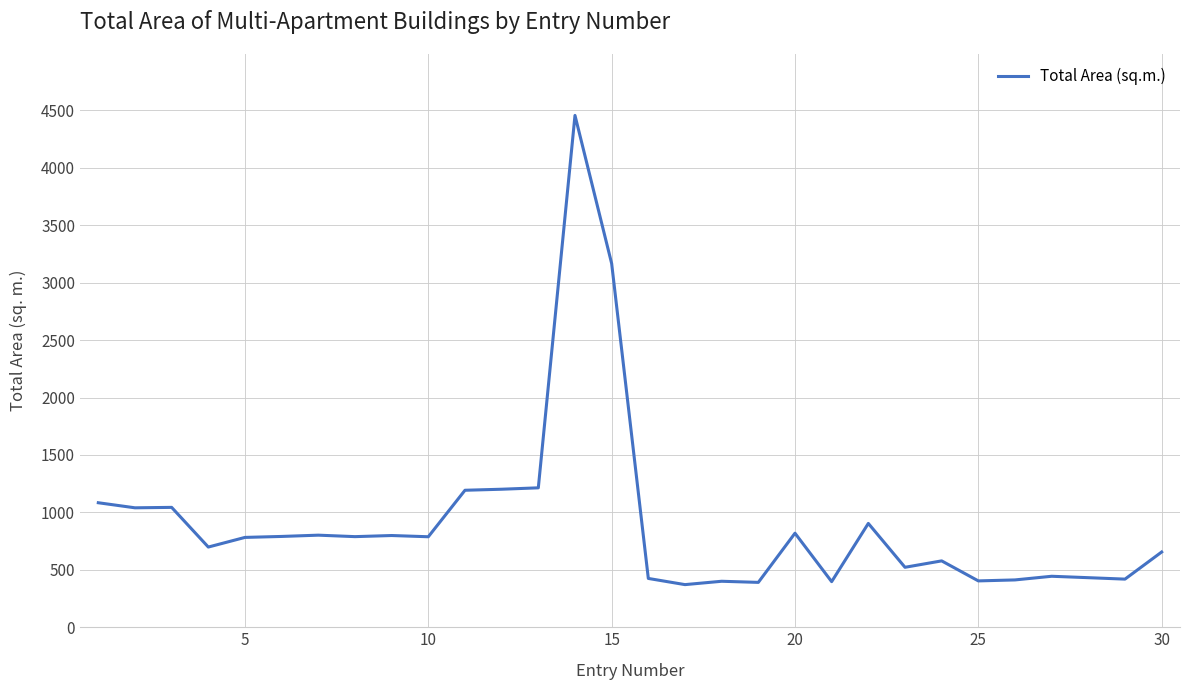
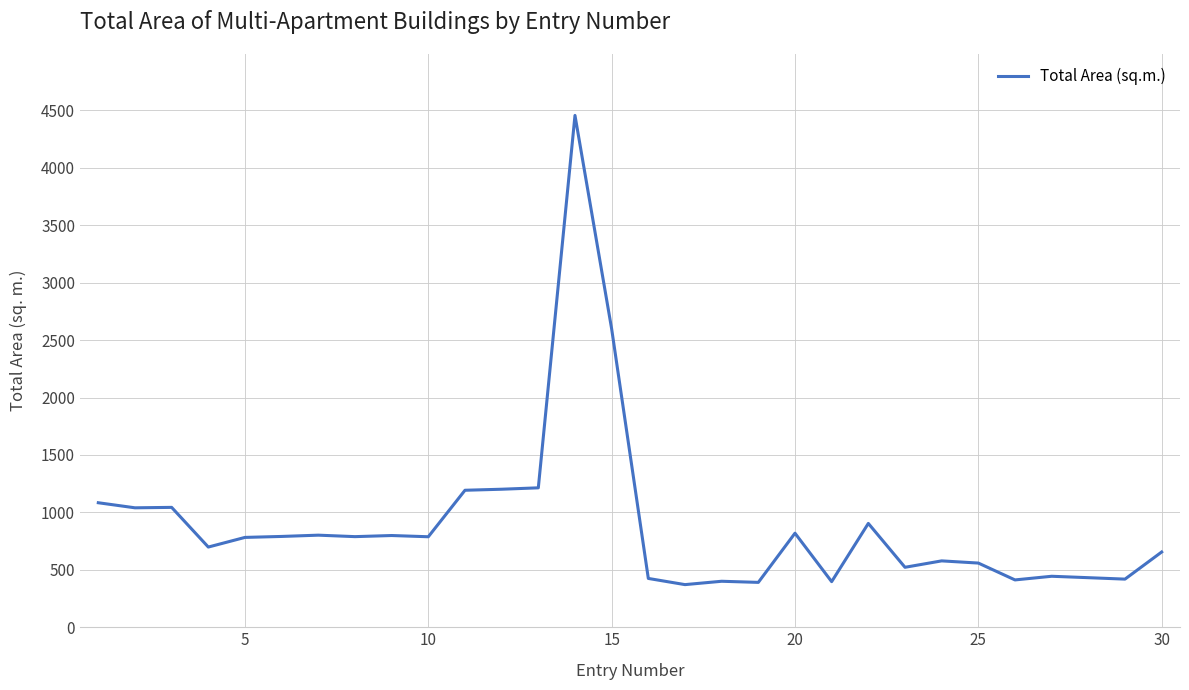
  {
    "5": 780,
    "10": 790,
-   "15": 3170,
+   "15": 2600,
    "20": 820,
-   "25": 400,
+   "25": 560,
    "30": 660
  }
